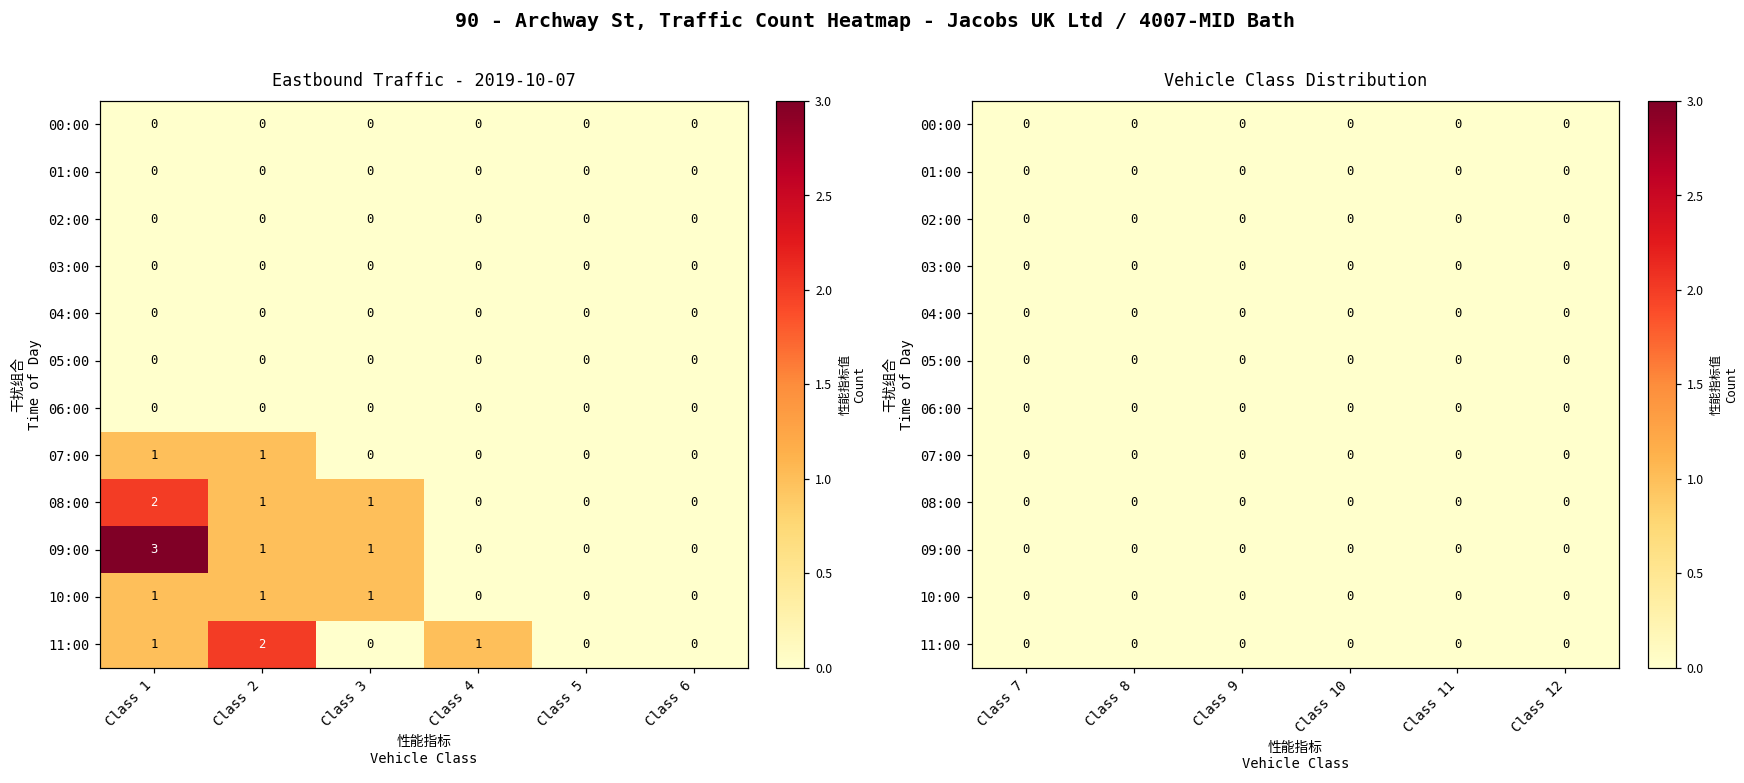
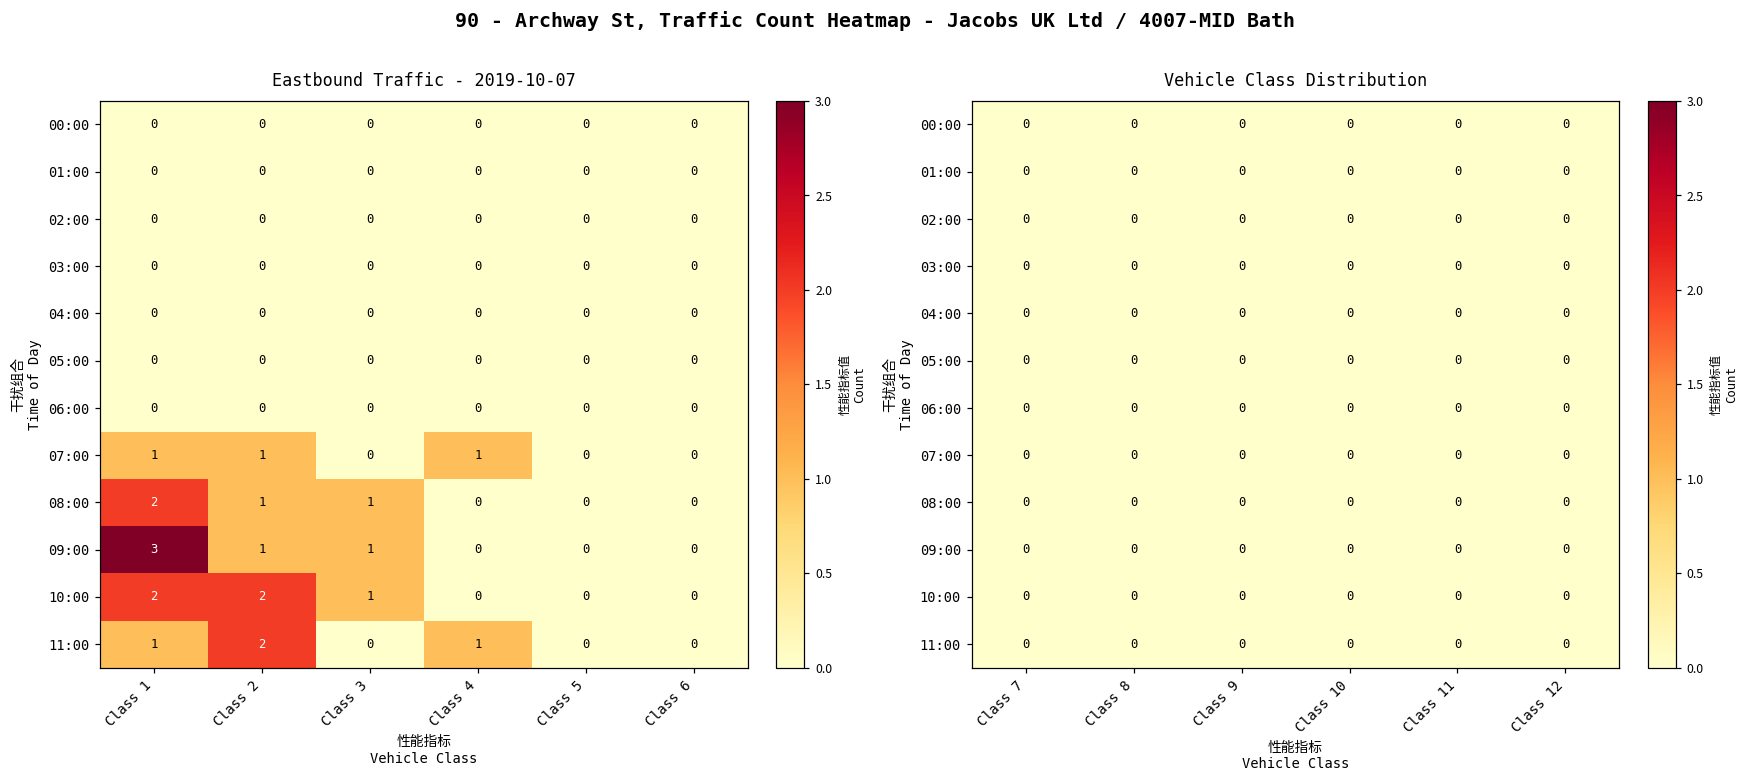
  {
    "Eastbound Traffic - 2019-10-07": {
      "00:00": {
        "Class 1": 0,
        "Class 2": 0,
        "Class 3": 0,
        "Class 4": 0,
        "Class 5": 0,
        "Class 6": 0
      },
      "01:00": {
        "Class 1": 0,
        "Class 2": 0,
        "Class 3": 0,
        "Class 4": 0,
        "Class 5": 0,
        "Class 6": 0
      },
      "02:00": {
        "Class 1": 0,
        "Class 2": 0,
        "Class 3": 0,
        "Class 4": 0,
        "Class 5": 0,
        "Class 6": 0
      },
      "03:00": {
        "Class 1": 0,
        "Class 2": 0,
        "Class 3": 0,
        "Class 4": 0,
        "Class 5": 0,
        "Class 6": 0
      },
      "04:00": {
        "Class 1": 0,
        "Class 2": 0,
        "Class 3": 0,
        "Class 4": 0,
        "Class 5": 0,
        "Class 6": 0
      },
      "05:00": {
        "Class 1": 0,
        "Class 2": 0,
        "Class 3": 0,
        "Class 4": 0,
        "Class 5": 0,
        "Class 6": 0
      },
      "06:00": {
        "Class 1": 0,
        "Class 2": 0,
        "Class 3": 0,
        "Class 4": 0,
        "Class 5": 0,
        "Class 6": 0
      },
      "07:00": {
        "Class 1": 1,
        "Class 2": 1,
        "Class 3": 0,
-       "Class 4": 0,
+       "Class 4": 1,
        "Class 5": 0,
        "Class 6": 0
      },
      "08:00": {
        "Class 1": 2,
        "Class 2": 1,
        "Class 3": 1,
        "Class 4": 0,
        "Class 5": 0,
        "Class 6": 0
      },
      "09:00": {
        "Class 1": 3,
        "Class 2": 1,
        "Class 3": 1,
        "Class 4": 0,
        "Class 5": 0,
        "Class 6": 0
      },
      "10:00": {
-       "Class 1": 1,
-       "Class 2": 1,
+       "Class 1": 2,
+       "Class 2": 2,
        "Class 3": 1,
        "Class 4": 0,
        "Class 5": 0,
        "Class 6": 0
      },
      "11:00": {
        "Class 1": 1,
        "Class 2": 2,
        "Class 3": 0,
        "Class 4": 1,
        "Class 5": 0,
        "Class 6": 0
      }
    },
    "Vehicle Class Distribution": {
      "00:00": {
        "Class 7": 0,
        "Class 8": 0,
        "Class 9": 0,
        "Class 10": 0,
        "Class 11": 0,
        "Class 12": 0
      },
      "01:00": {
        "Class 7": 0,
        "Class 8": 0,
        "Class 9": 0,
        "Class 10": 0,
        "Class 11": 0,
        "Class 12": 0
      },
      "02:00": {
        "Class 7": 0,
        "Class 8": 0,
        "Class 9": 0,
        "Class 10": 0,
        "Class 11": 0,
        "Class 12": 0
      },
      "03:00": {
        "Class 7": 0,
        "Class 8": 0,
        "Class 9": 0,
        "Class 10": 0,
        "Class 11": 0,
        "Class 12": 0
      },
      "04:00": {
        "Class 7": 0,
        "Class 8": 0,
        "Class 9": 0,
        "Class 10": 0,
        "Class 11": 0,
        "Class 12": 0
      },
      "05:00": {
        "Class 7": 0,
        "Class 8": 0,
        "Class 9": 0,
        "Class 10": 0,
        "Class 11": 0,
        "Class 12": 0
      },
      "06:00": {
        "Class 7": 0,
        "Class 8": 0,
        "Class 9": 0,
        "Class 10": 0,
        "Class 11": 0,
        "Class 12": 0
      },
      "07:00": {
        "Class 7": 0,
        "Class 8": 0,
        "Class 9": 0,
        "Class 10": 0,
        "Class 11": 0,
        "Class 12": 0
      },
      "08:00": {
        "Class 7": 0,
        "Class 8": 0,
        "Class 9": 0,
        "Class 10": 0,
        "Class 11": 0,
        "Class 12": 0
      },
      "09:00": {
        "Class 7": 0,
        "Class 8": 0,
        "Class 9": 0,
        "Class 10": 0,
        "Class 11": 0,
        "Class 12": 0
      },
      "10:00": {
        "Class 7": 0,
        "Class 8": 0,
        "Class 9": 0,
        "Class 10": 0,
        "Class 11": 0,
        "Class 12": 0
      },
      "11:00": {
        "Class 7": 0,
        "Class 8": 0,
        "Class 9": 0,
        "Class 10": 0,
        "Class 11": 0,
        "Class 12": 0
      }
    }
  }
